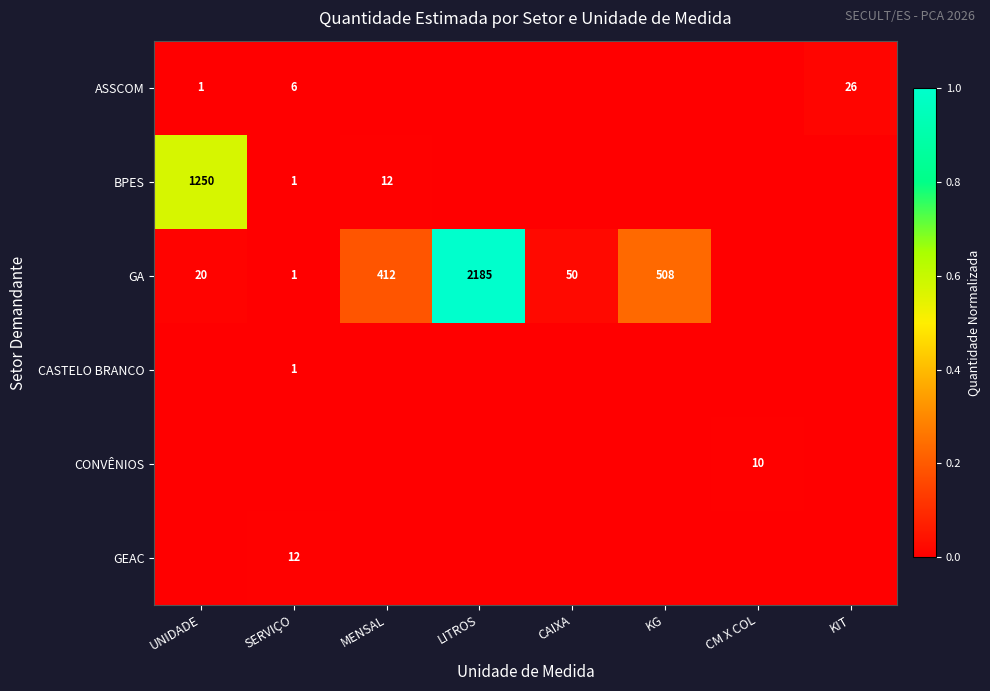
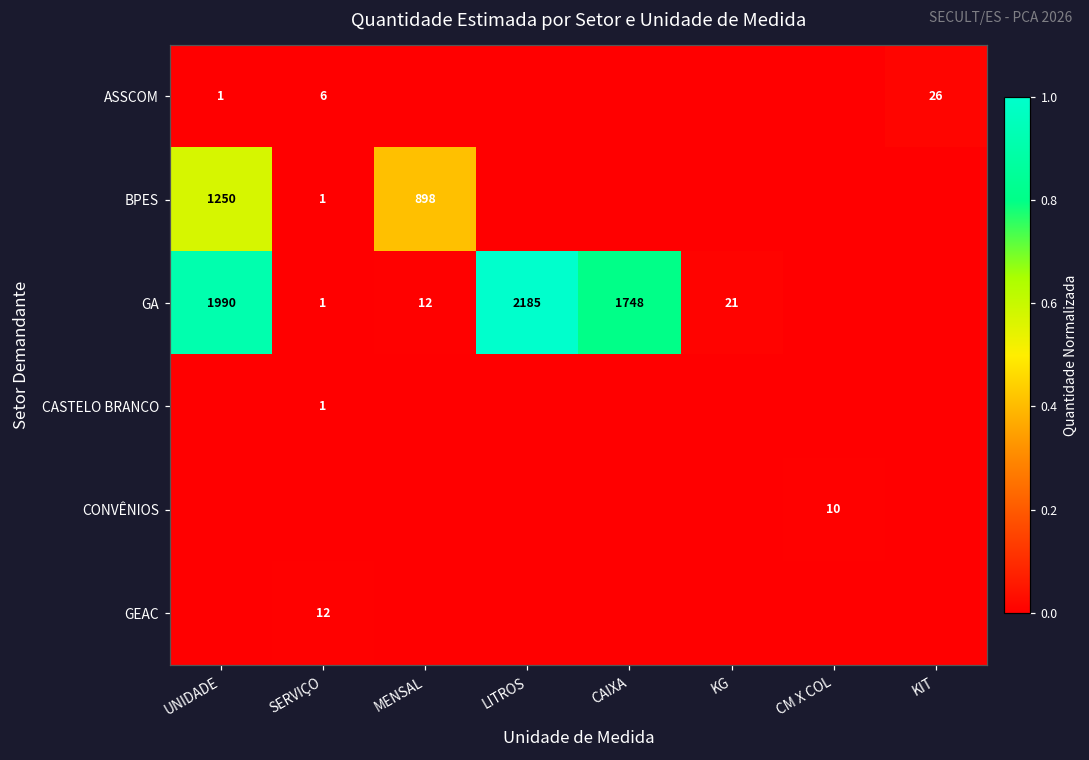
  {
    "ASSCOM": {
      "UNIDADE": 1,
      "SERVIÇO": 6,
      "KIT": 26
    },
    "BPES": {
      "UNIDADE": 1250,
      "SERVIÇO": 1,
-     "MENSAL": 12
+     "MENSAL": 898
    },
    "GA": {
-     "UNIDADE": 20,
+     "UNIDADE": 1990,
      "SERVIÇO": 1,
-     "MENSAL": 412,
+     "MENSAL": 12,
      "LITROS": 2185,
-     "CAIXA": 50,
-     "KG": 508
+     "CAIXA": 1748,
+     "KG": 21
    },
    "CASTELO BRANCO": {
      "SERVIÇO": 1
    },
    "CONVÊNIOS": {
      "CM X COL": 10
    },
    "GEAC": {
      "SERVIÇO": 12
    }
  }
